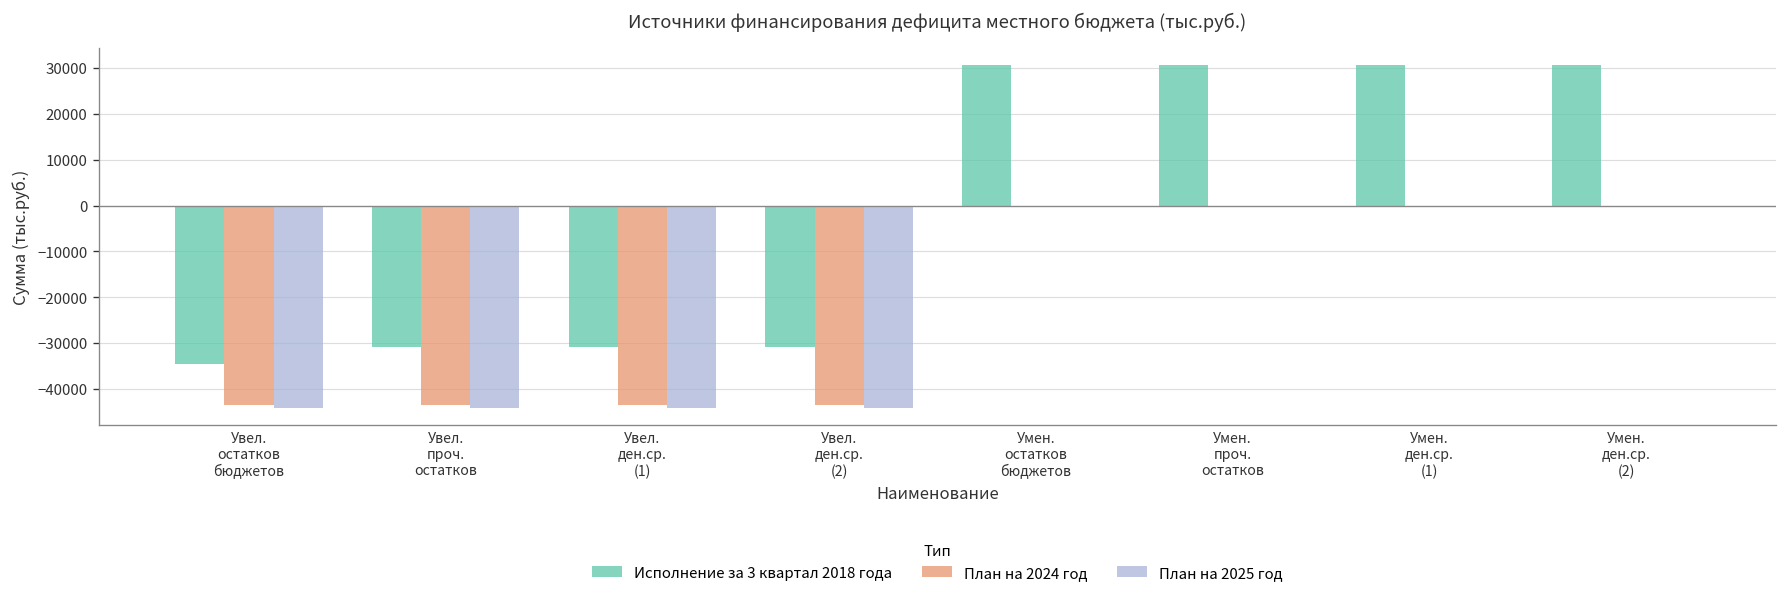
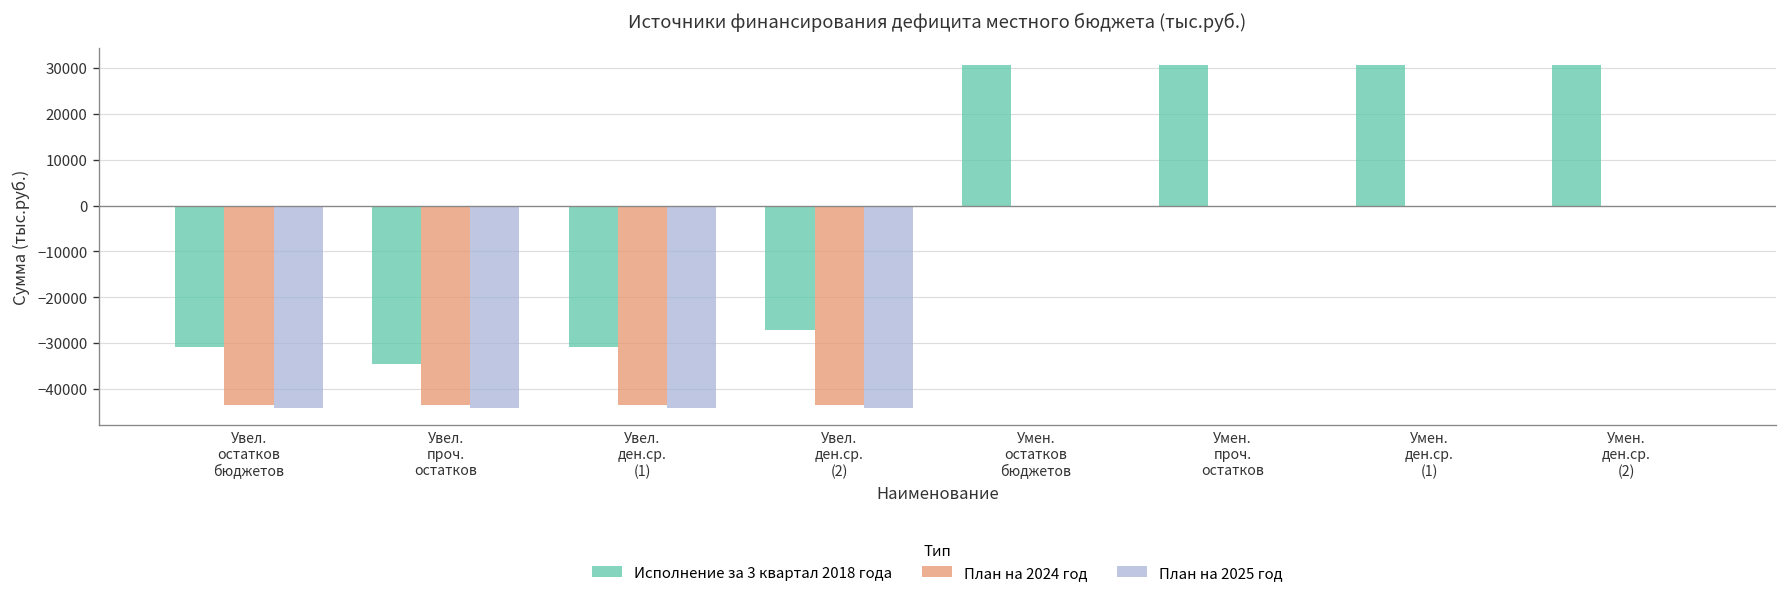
  {
    "Исполнение за 3 квартал 2018 года": {
-     "Увел. остатков бюджетов": -35000,
-     "Увел. проч. остатков": -31000,
+     "Увел. остатков бюджетов": -31000,
+     "Увел. проч. остатков": -35000,
      "Увел. ден.ср. (1)": -31000,
-     "Увел. ден.ср. (2)": -31000,
+     "Увел. ден.ср. (2)": -27000,
      "Умен. остатков бюджетов": 31000,
      "Умен. проч. остатков": 31000,
      "Умен. ден.ср. (1)": 31000,
      "Умен. ден.ср. (2)": 31000
    },
    "План на 2024 год": {
      "Увел. остатков бюджетов": -43000,
      "Увел. проч. остатков": -43000,
      "Увел. ден.ср. (1)": -43000,
      "Увел. ден.ср. (2)": -43000,
      "Умен. остатков бюджетов": 0,
      "Умен. проч. остатков": 0,
      "Умен. ден.ср. (1)": 0,
      "Умен. ден.ср. (2)": 0
    },
    "План на 2025 год": {
      "Увел. остатков бюджетов": -44000,
      "Увел. проч. остатков": -44000,
      "Увел. ден.ср. (1)": -44000,
      "Увел. ден.ср. (2)": -44000,
      "Умен. остатков бюджетов": 0,
      "Умен. проч. остатков": 0,
      "Умен. ден.ср. (1)": 0,
      "Умен. ден.ср. (2)": 0
    }
  }
